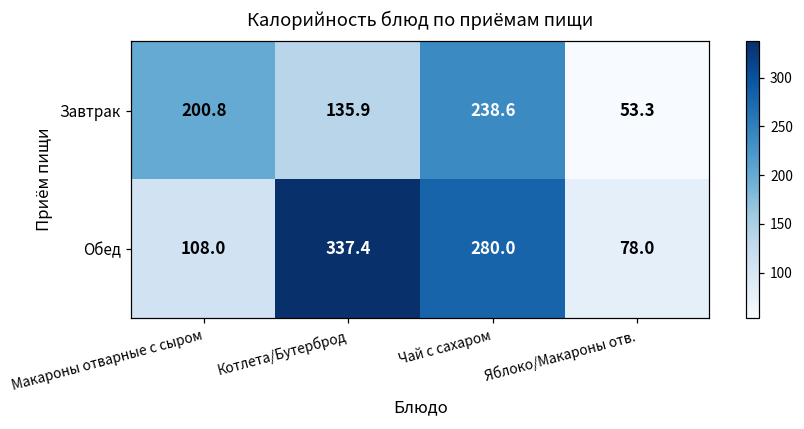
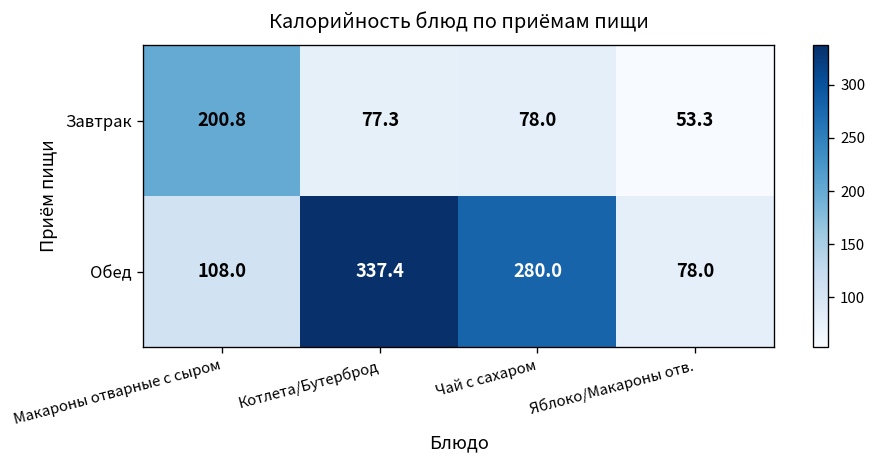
  {
    "Завтрак": {
      "Макароны отварные с сыром": 200.8,
-     "Котлета/Бутерброд": 135.9,
-     "Чай с сахаром": 238.6,
+     "Котлета/Бутерброд": 77.3,
+     "Чай с сахаром": 78.0,
      "Яблоко/Макароны отв.": 53.3
    },
    "Обед": {
      "Макароны отварные с сыром": 108.0,
      "Котлета/Бутерброд": 337.4,
      "Чай с сахаром": 280.0,
      "Яблоко/Макароны отв.": 78.0
    }
  }
